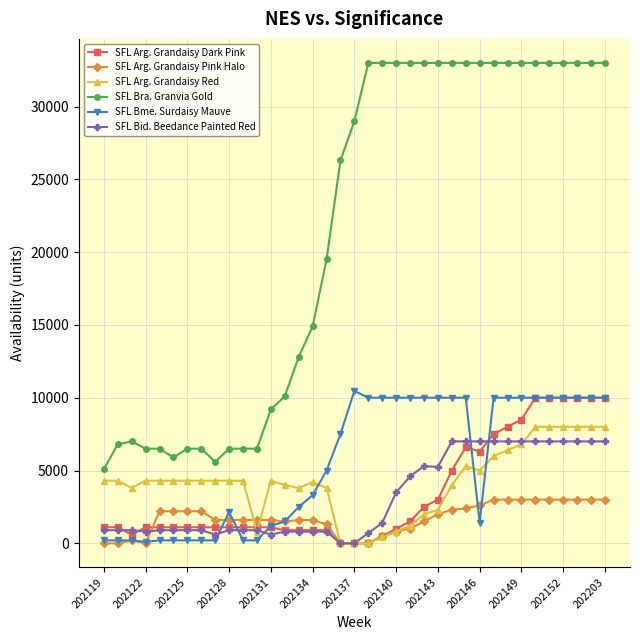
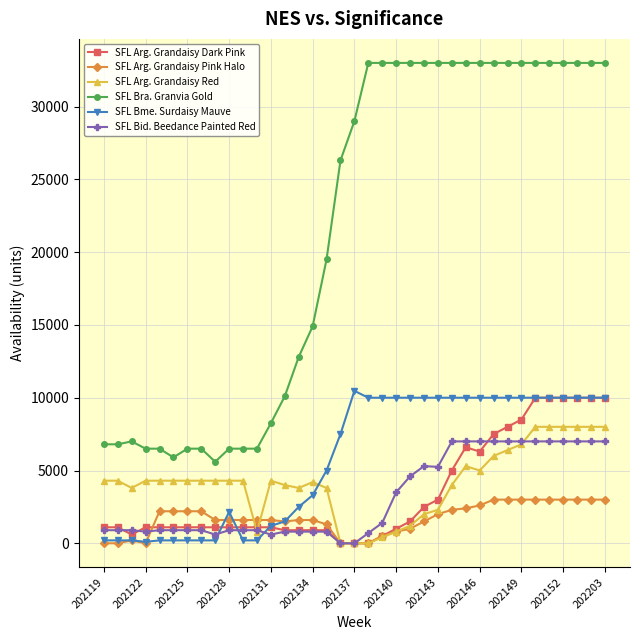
  {
    "SFL Bra. Granvia Gold": {
-     "202119": 5100,
+     "202119": 6800,
      "202122": 6500,
      "202125": 6500,
      "202128": 6500,
-     "202131": 9200,
+     "202131": 8200,
      "202134": 14900,
      "202137": 29000,
      "202140": 33000,
      "202143": 33000,
      "202146": 33000,
      "202149": 33000,
      "202152": 33000,
      "202203": 33000
    },
    "SFL Bme. Surdaisy Mauve": {
      "202119": 200,
      "202125": 200,
      "202128": 2200,
      "202134": 3300,
      "202137": 10500,
      "202140": 10000,
      "202143": 10000,
-     "202146": 1400,
+     "202146": 10000,
      "202149": 10000
    },
    "SFL Bid. Beedance Painted Red": {
      "202119": 900,
      "202122": 800,
      "202125": 900,
      "202128": 900,
      "202131": 600,
      "202140": 3500,
      "202143": 5300,
      "202146": 7000,
      "202149": 7000,
      "202152": 7000,
      "202203": 7000
    }
  }
